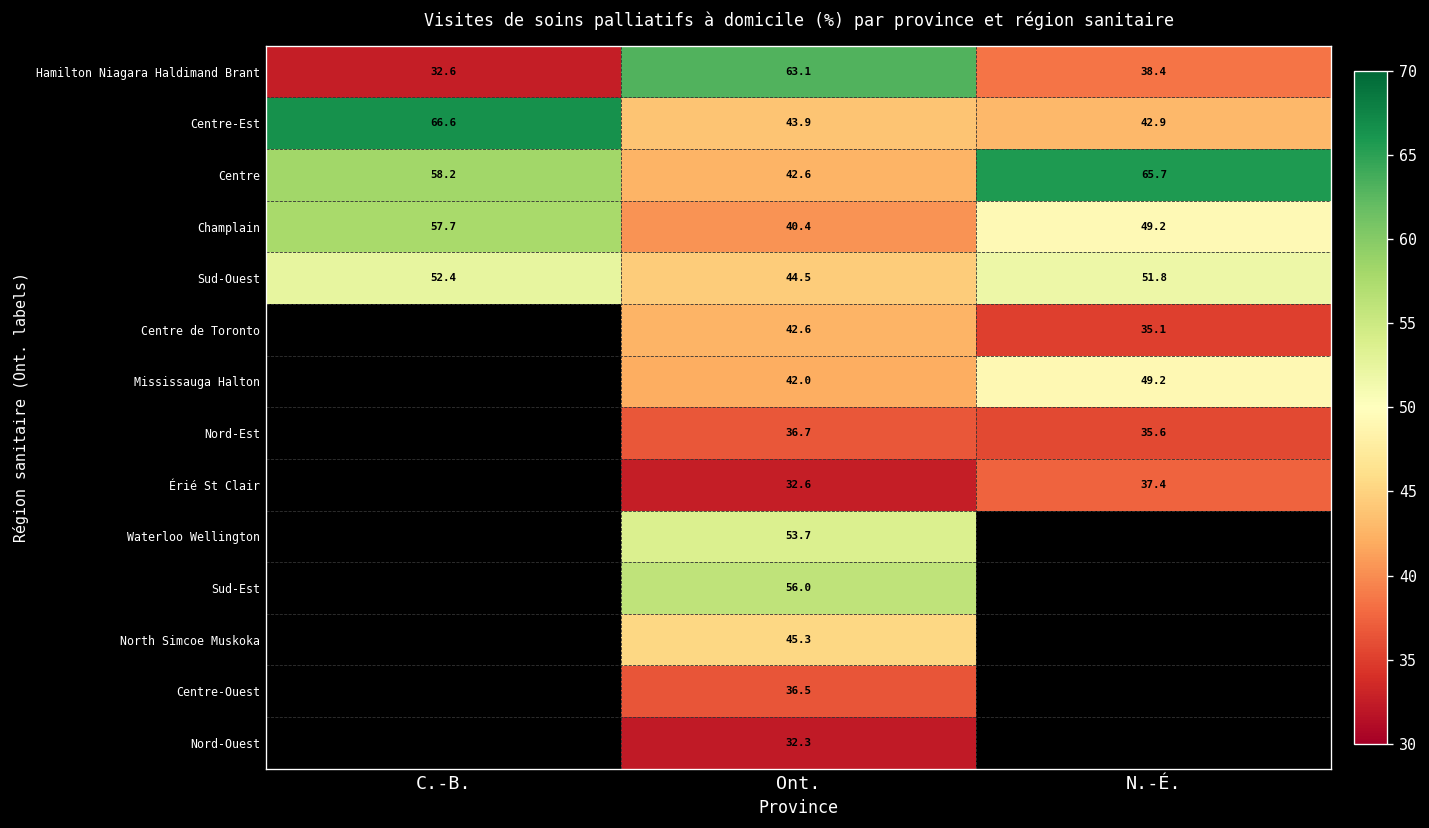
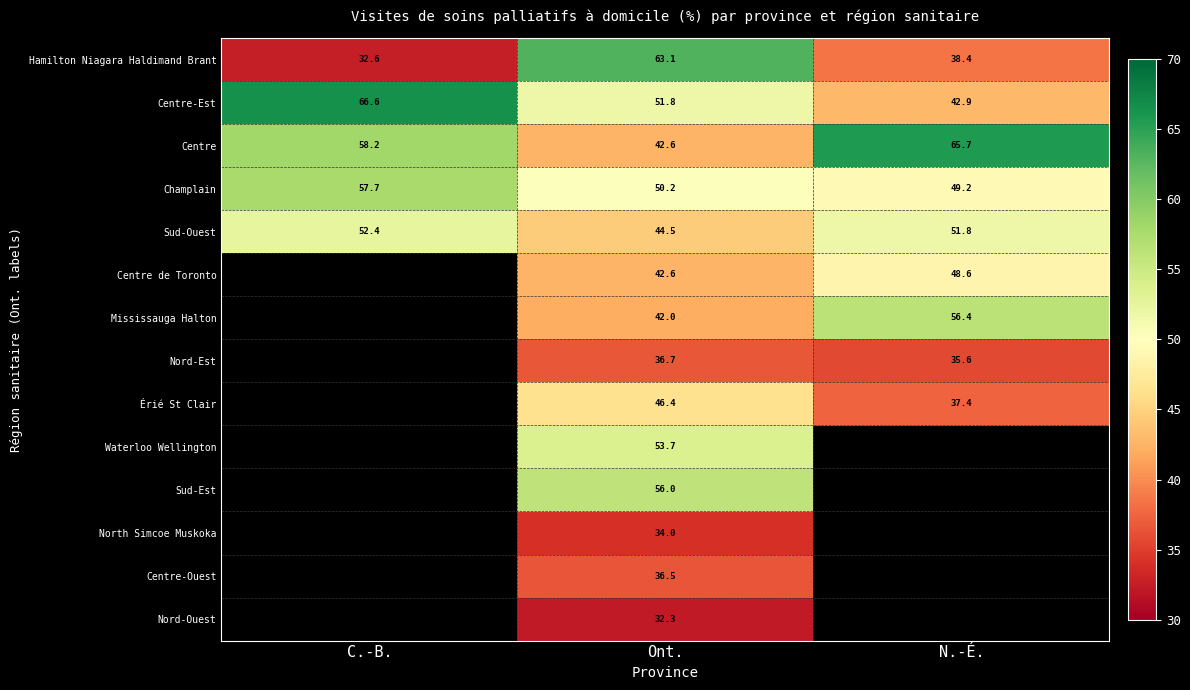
  {
    "Hamilton Niagara Haldimand Brant": {
      "C.-B.": 32.6,
      "Ont.": 63.1,
      "N.-É.": 38.4
    },
    "Centre-Est": {
      "C.-B.": 66.6,
-     "Ont.": 43.9,
+     "Ont.": 51.8,
      "N.-É.": 42.9
    },
    "Centre": {
      "C.-B.": 58.2,
      "Ont.": 42.6,
      "N.-É.": 65.7
    },
    "Champlain": {
      "C.-B.": 57.7,
-     "Ont.": 40.4,
+     "Ont.": 50.2,
      "N.-É.": 49.2
    },
    "Sud-Ouest": {
      "C.-B.": 52.4,
      "Ont.": 44.5,
      "N.-É.": 51.8
    },
    "Centre de Toronto": {
      "Ont.": 42.6,
-     "N.-É.": 35.1
+     "N.-É.": 48.6
    },
    "Mississauga Halton": {
      "Ont.": 42.0,
-     "N.-É.": 49.2
+     "N.-É.": 56.4
    },
    "Nord-Est": {
      "Ont.": 36.7,
      "N.-É.": 35.6
    },
    "Érié St Clair": {
-     "Ont.": 32.6,
+     "Ont.": 46.4,
      "N.-É.": 37.4
    },
    "Waterloo Wellington": {
      "Ont.": 53.7
    },
    "Sud-Est": {
      "Ont.": 56.0
    },
    "North Simcoe Muskoka": {
-     "Ont.": 45.3
+     "Ont.": 34.0
    },
    "Centre-Ouest": {
      "Ont.": 36.5
    },
    "Nord-Ouest": {
      "Ont.": 32.3
    }
  }
